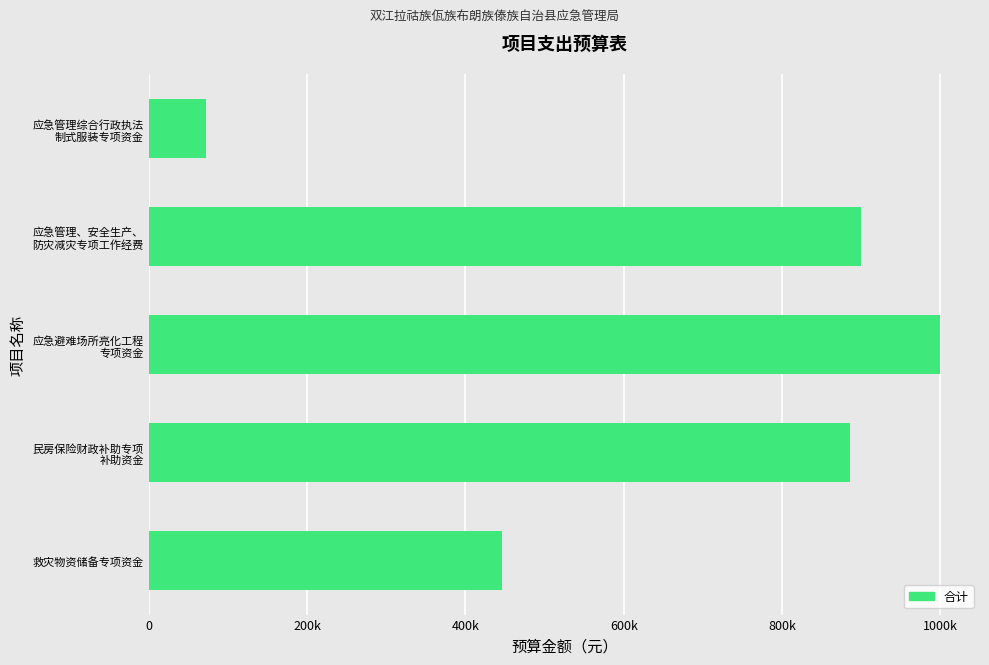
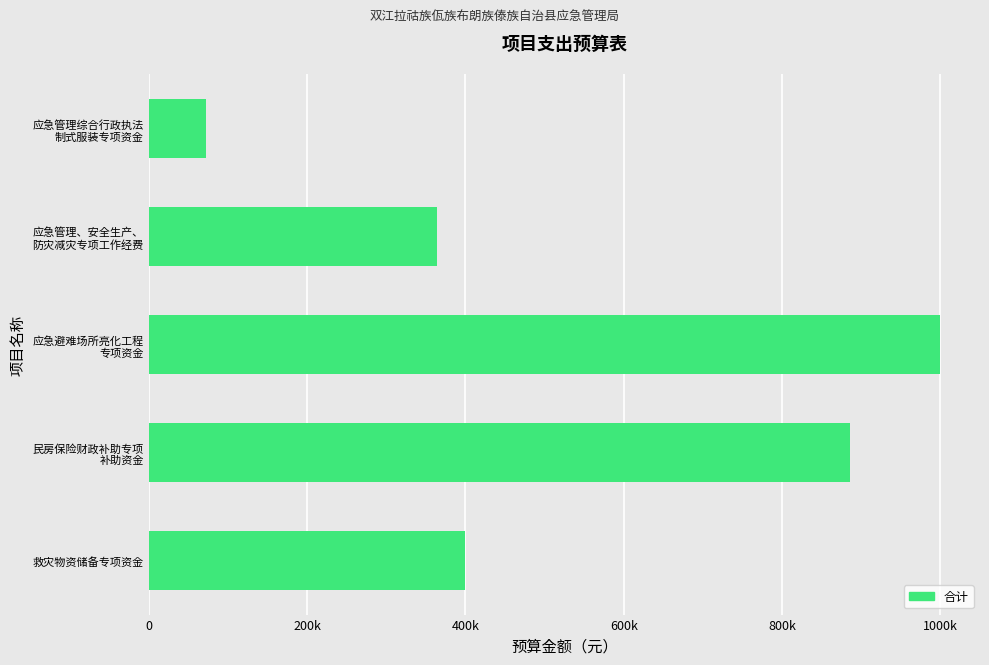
  {
    "应急管理综合行政执法 制式服装专项资金": 70000,
-   "应急管理、安全生产、 防灾减灾专项工作经费": 900000,
+   "应急管理、安全生产、 防灾减灾专项工作经费": 360000,
    "应急避难场所亮化工程 专项资金": 1000000,
    "民房保险财政补助专项 补助资金": 890000,
-   "救灾物资储备专项资金": 450000
+   "救灾物资储备专项资金": 400000
  }
